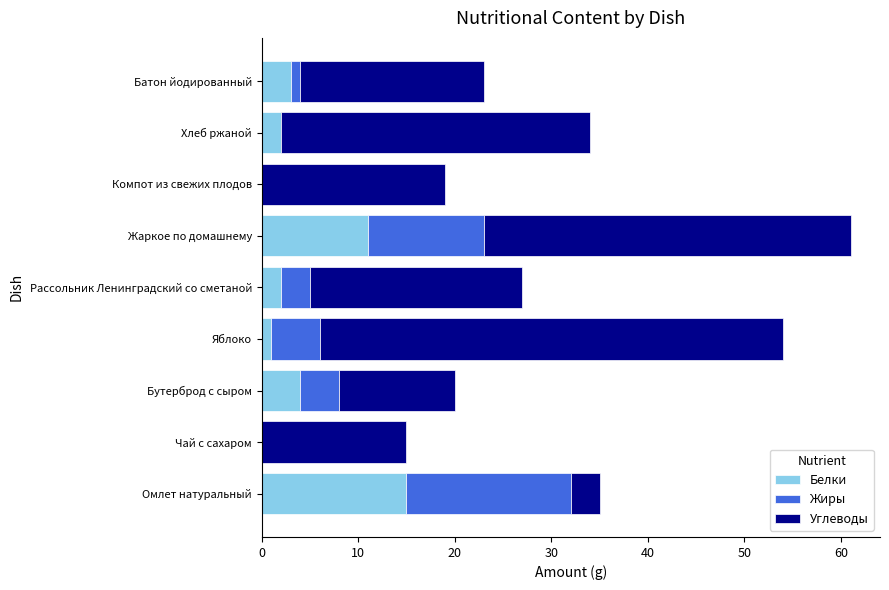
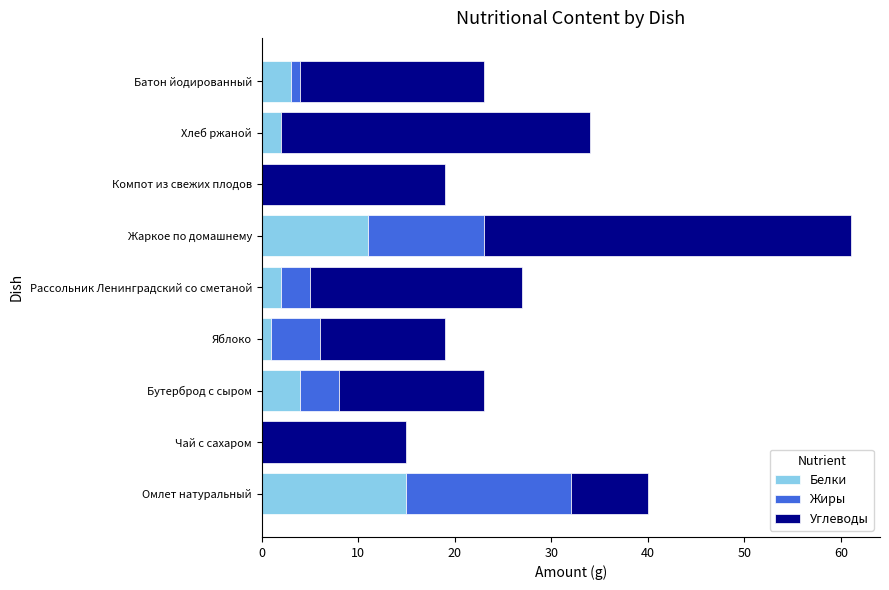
  {
    "Белки": {
      "Батон йодированный": 3,
      "Хлеб ржаной": 2,
      "Компот из свежих плодов": 0,
      "Жаркое по домашнему": 11,
      "Рассольник Ленинградский со сметаной": 2,
      "Яблоко": 1,
      "Бутерброд с сыром": 4,
      "Чай с сахаром": 0,
      "Омлет натуральный": 15
    },
    "Жиры": {
      "Батон йодированный": 1,
      "Хлеб ржаной": 0,
      "Компот из свежих плодов": 0,
      "Жаркое по домашнему": 12,
      "Рассольник Ленинградский со сметаной": 3,
      "Яблоко": 5,
      "Бутерброд с сыром": 4,
      "Чай с сахаром": 0,
      "Омлет натуральный": 17
    },
    "Углеводы": {
      "Батон йодированный": 19,
      "Хлеб ржаной": 32,
      "Компот из свежих плодов": 19,
      "Жаркое по домашнему": 38,
      "Рассольник Ленинградский со сметаной": 22,
-     "Яблоко": 48,
-     "Бутерброд с сыром": 12,
+     "Яблоко": 13,
+     "Бутерброд с сыром": 15,
      "Чай с сахаром": 15,
-     "Омлет натуральный": 3
+     "Омлет натуральный": 8
    }
  }
